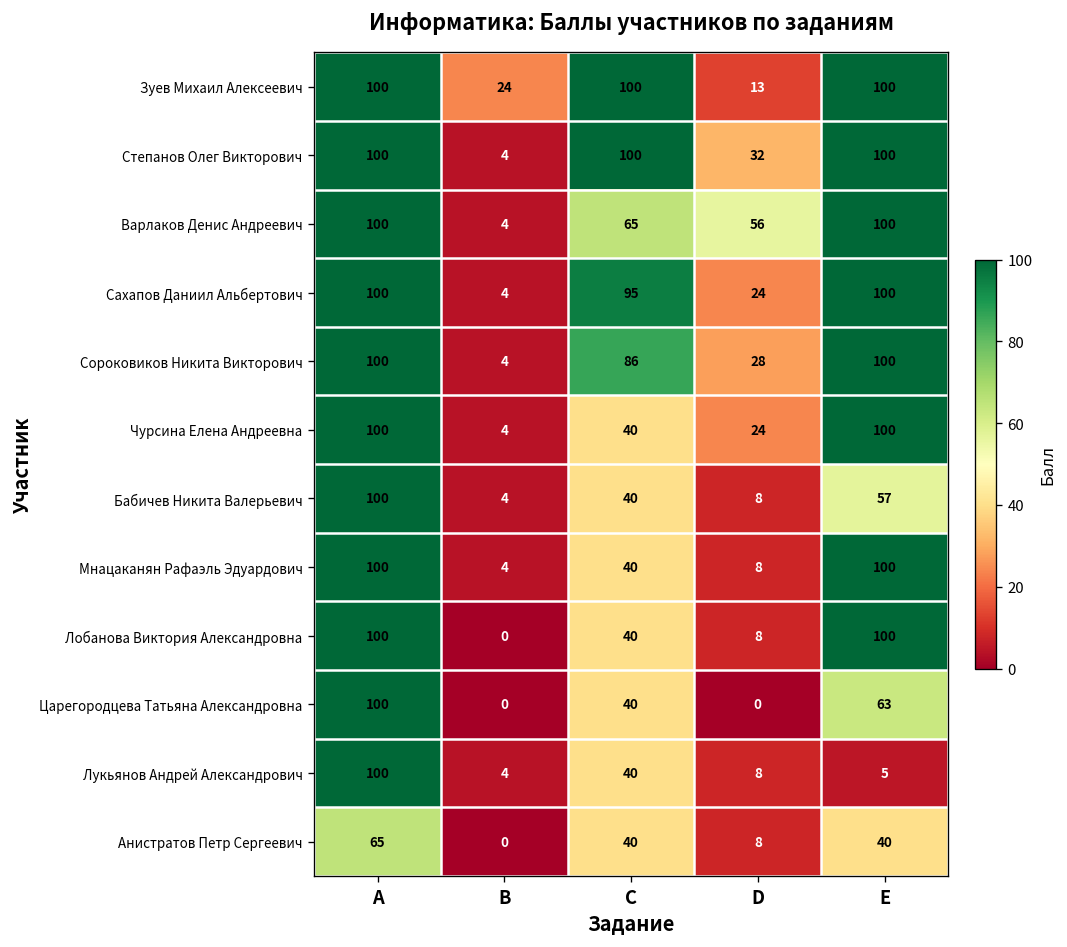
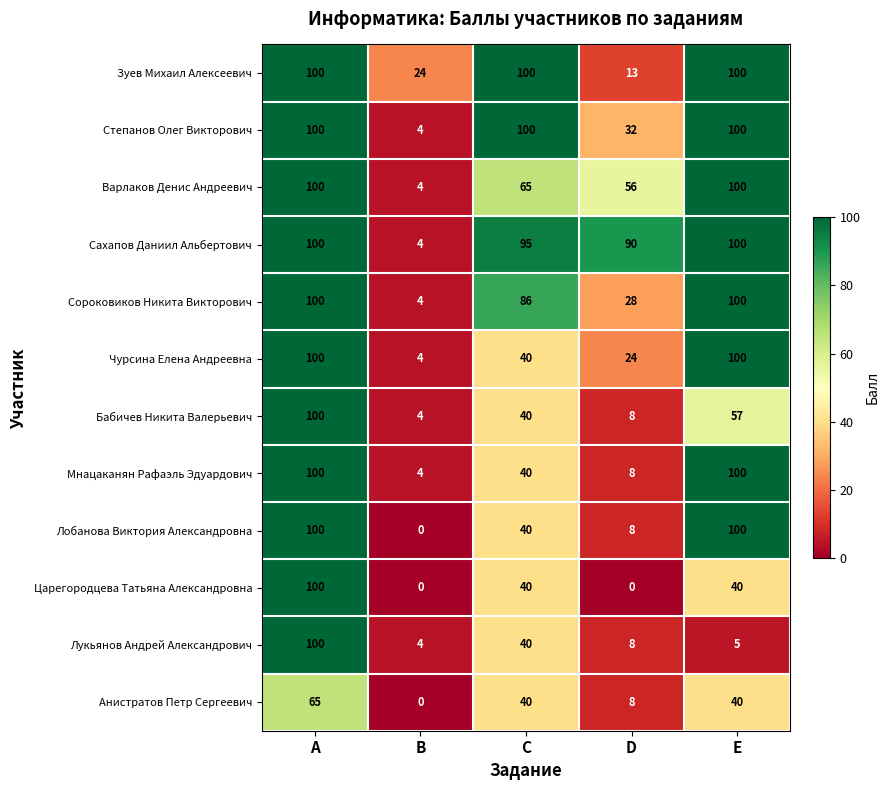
  {
    "Зуев Михаил Алексеевич": {
      "A": 100,
      "B": 24,
      "C": 100,
      "D": 13,
      "E": 100
    },
    "Степанов Олег Викторович": {
      "A": 100,
      "B": 4,
      "C": 100,
      "D": 32,
      "E": 100
    },
    "Варлаков Денис Андреевич": {
      "A": 100,
      "B": 4,
      "C": 65,
      "D": 56,
      "E": 100
    },
    "Сахапов Даниил Альбертович": {
      "A": 100,
      "B": 4,
      "C": 95,
-     "D": 24,
+     "D": 90,
      "E": 100
    },
    "Сороковиков Никита Викторович": {
      "A": 100,
      "B": 4,
      "C": 86,
      "D": 28,
      "E": 100
    },
    "Чурсина Елена Андреевна": {
      "A": 100,
      "B": 4,
      "C": 40,
      "D": 24,
      "E": 100
    },
    "Бабичев Никита Валерьевич": {
      "A": 100,
      "B": 4,
      "C": 40,
      "D": 8,
      "E": 57
    },
    "Мнацаканян Рафаэль Эдуардович": {
      "A": 100,
      "B": 4,
      "C": 40,
      "D": 8,
      "E": 100
    },
    "Лобанова Виктория Александровна": {
      "A": 100,
      "B": 0,
      "C": 40,
      "D": 8,
      "E": 100
    },
    "Царегородцева Татьяна Александровна": {
      "A": 100,
      "B": 0,
      "C": 40,
      "D": 0,
-     "E": 63
+     "E": 40
    },
    "Лукьянов Андрей Александрович": {
      "A": 100,
      "B": 4,
      "C": 40,
      "D": 8,
      "E": 5
    },
    "Анистратов Петр Сергеевич": {
      "A": 65,
      "B": 0,
      "C": 40,
      "D": 8,
      "E": 40
    }
  }
